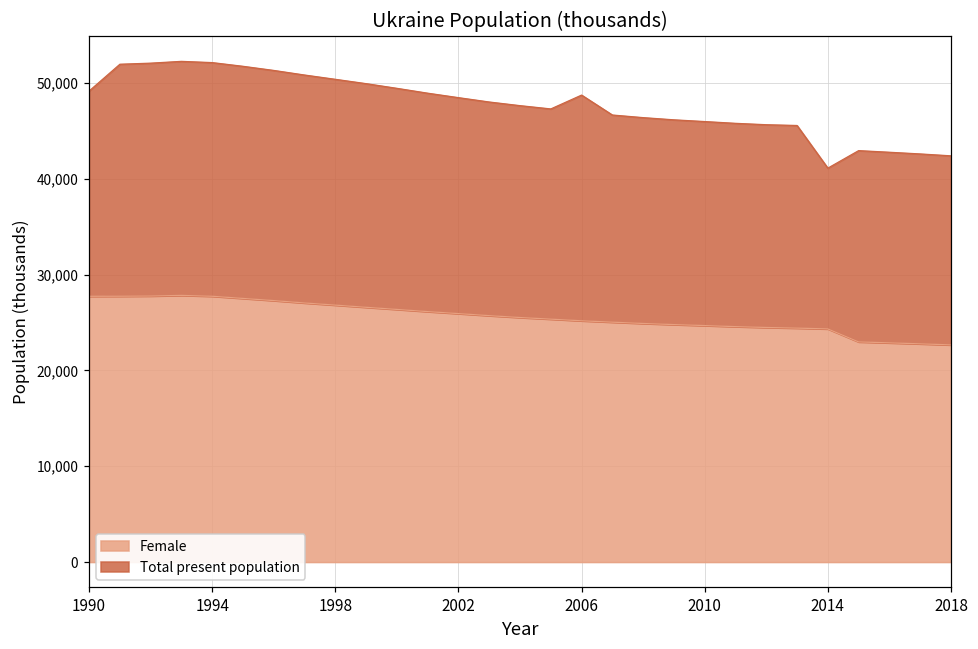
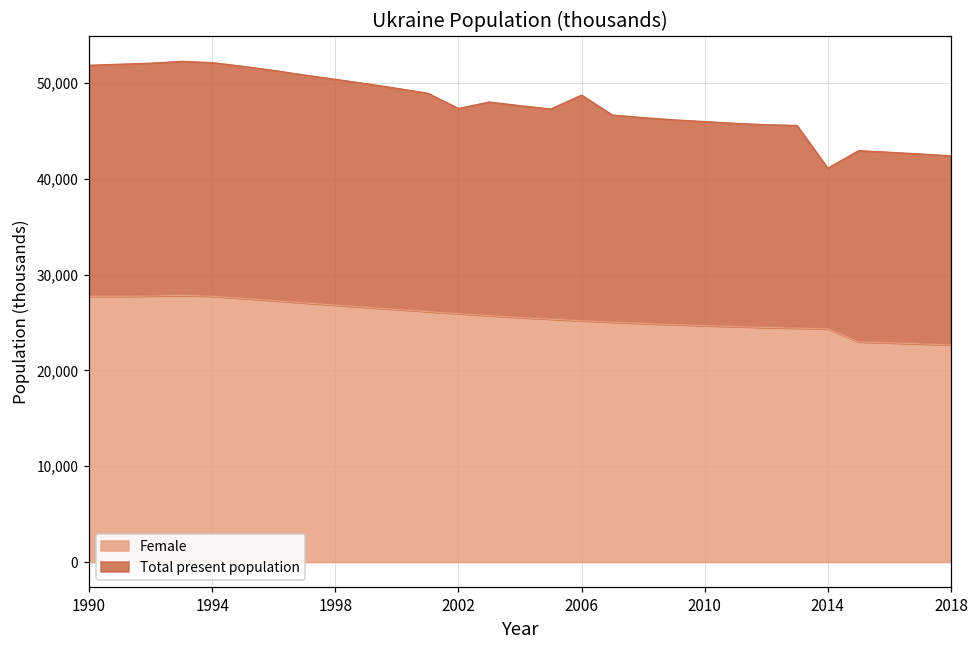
  {
    "Total present population": {
-     "1990": "49,000",
+     "1990": "52,000",
      "1994": "52,000",
      "1998": "50,000",
-     "2002": "48,000",
+     "2002": "47,000",
      "2006": "49,000",
      "2010": "46,000",
      "2014": "41,000",
      "2018": "42,000"
    },
    "Female": {
      "1990": "28,000",
      "1994": "28,000",
      "1998": "27,000",
      "2002": "26,000",
      "2006": "25,000",
      "2010": "25,000",
      "2014": "24,000",
      "2018": "23,000"
    }
  }
